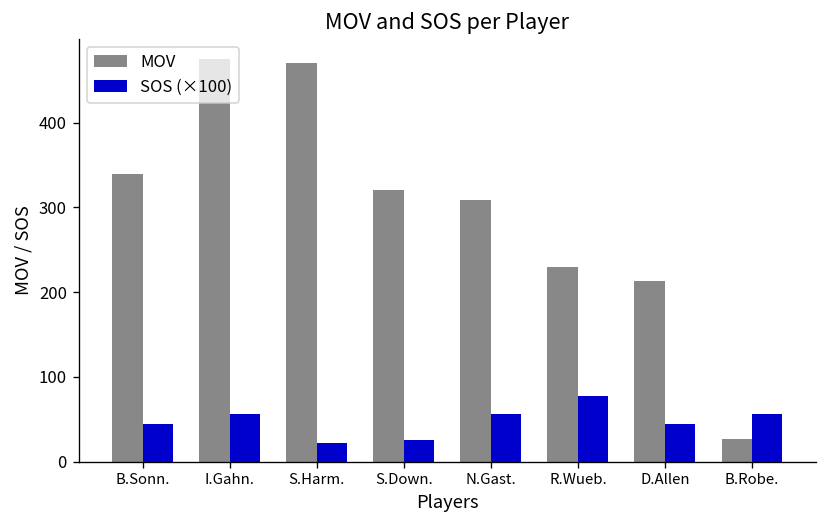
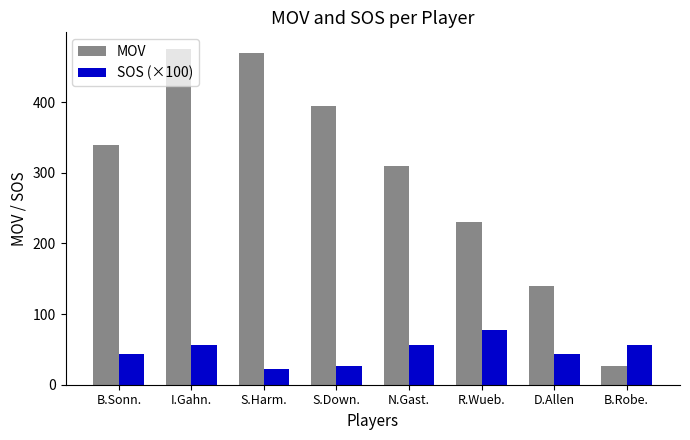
  {
    "MOV": {
      "B.Sonn.": 340,
      "S.Harm.": 470,
-     "S.Down.": 320,
+     "S.Down.": 400,
      "N.Gast.": 310,
      "R.Wueb.": 230,
-     "D.Allen": 210,
+     "D.Allen": 140,
      "B.Robe.": 30
    },
    "SOS (×100)": {
      "B.Sonn.": 40,
      "I.Gahn.": 60,
      "S.Harm.": 20,
      "S.Down.": 30,
      "N.Gast.": 60,
      "R.Wueb.": 80,
      "D.Allen": 40,
      "B.Robe.": 60
    }
  }
